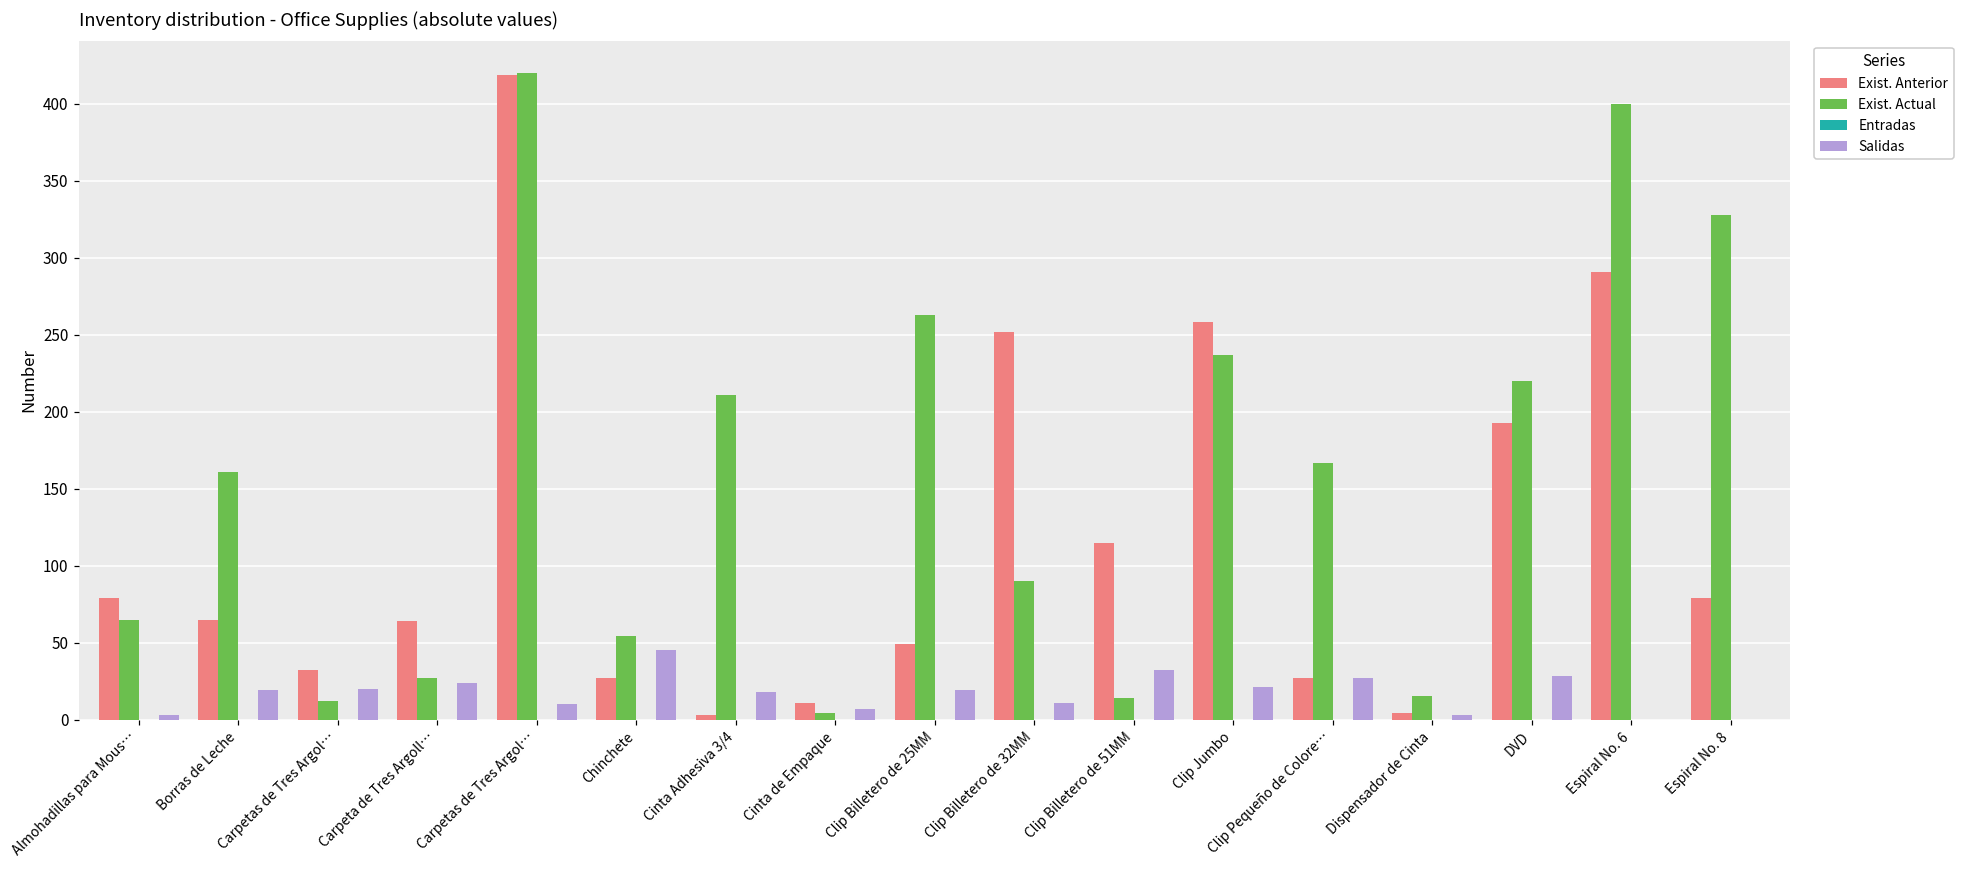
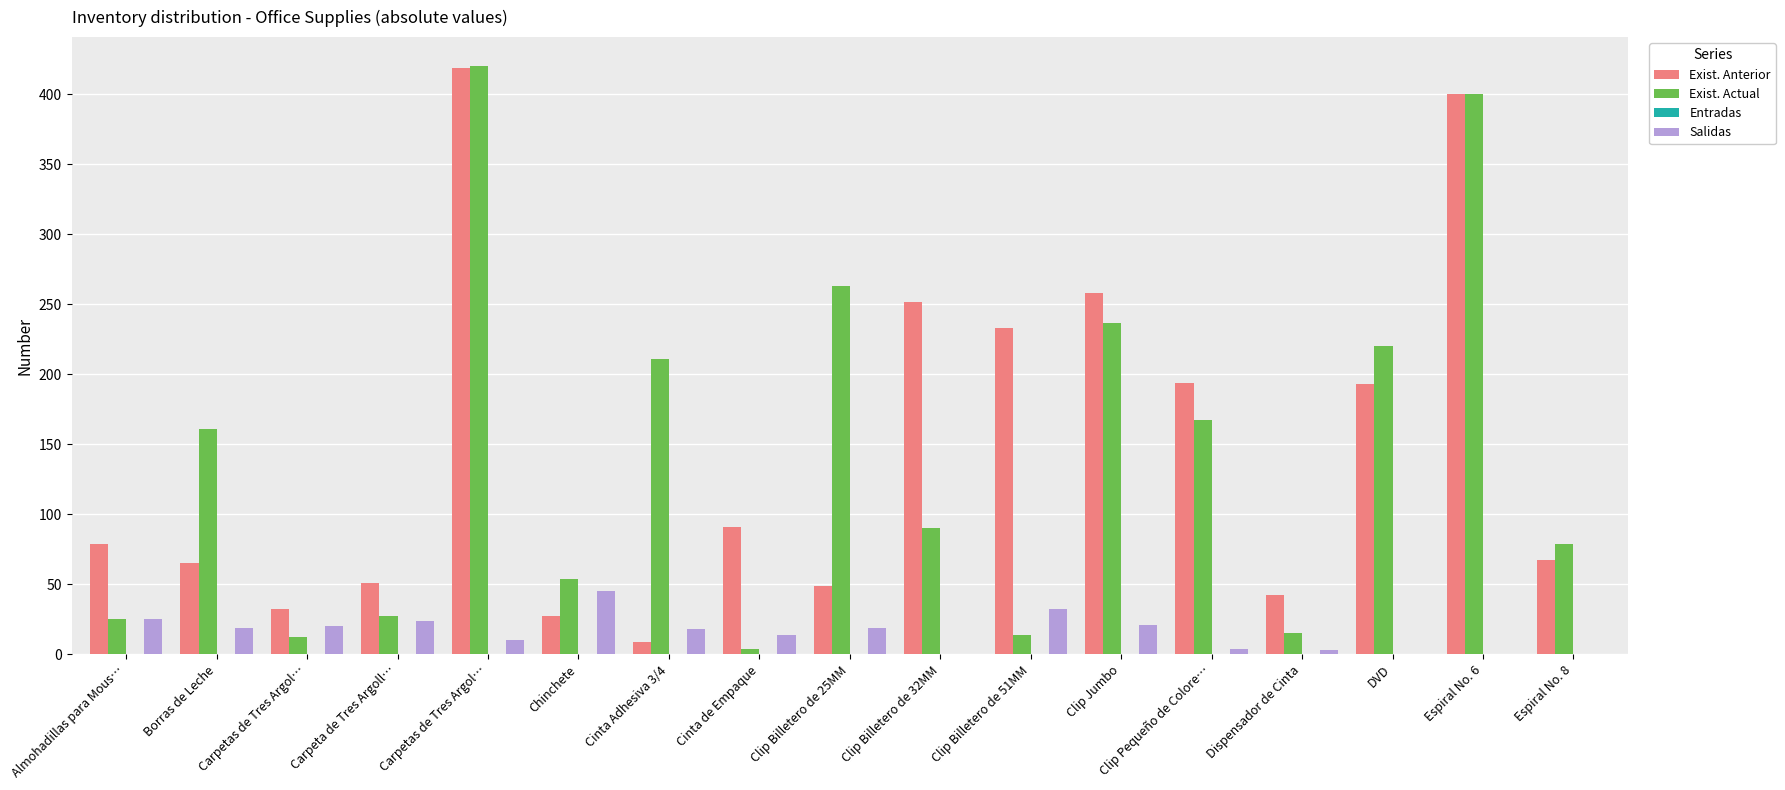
  {
    "Exist. Anterior": {
      "Almohadillas para Mous…": 79,
      "Borras de Leche": 65,
-     "Carpeta de Tres Argoll…": 64,
+     "Carpeta de Tres Argoll…": 51,
      "Chinchete": 27,
-     "Cinta Adhesiva 3/4": 3,
-     "Cinta de Empaque": 11,
+     "Cinta Adhesiva 3/4": 9,
+     "Cinta de Empaque": 91,
      "Clip Billetero de 25MM": 49,
      "Clip Billetero de 32MM": 252,
-     "Clip Billetero de 51MM": 115,
+     "Clip Billetero de 51MM": 233,
      "Clip Jumbo": 258,
-     "Clip Pequeño de Colore…": 27,
-     "Dispensador de Cinta": 4,
+     "Clip Pequeño de Colore…": 194,
+     "Dispensador de Cinta": 42,
      "DVD": 193,
-     "Espiral No. 6": 291,
-     "Espiral No. 8": 79
+     "Espiral No. 6": 400,
+     "Espiral No. 8": 67
    },
    "Exist. Actual": {
-     "Almohadillas para Mous…": 65,
+     "Almohadillas para Mous…": 25,
      "Borras de Leche": 161,
      "Carpeta de Tres Argoll…": 27,
      "Chinchete": 54,
      "Cinta Adhesiva 3/4": 211,
      "Cinta de Empaque": 4,
      "Clip Billetero de 25MM": 263,
      "Clip Billetero de 32MM": 90,
      "Clip Billetero de 51MM": 14,
      "Clip Jumbo": 237,
      "Clip Pequeño de Colore…": 167,
      "Dispensador de Cinta": 15,
      "DVD": 220,
      "Espiral No. 6": 400,
-     "Espiral No. 8": 328
+     "Espiral No. 8": 79
    },
    "Entradas": {
      "Almohadillas para Mous…": 0,
      "Borras de Leche": 0,
      "Carpeta de Tres Argoll…": 0,
      "Chinchete": 0,
      "Cinta Adhesiva 3/4": 0,
      "Cinta de Empaque": 0,
      "Clip Billetero de 25MM": 0,
      "Clip Billetero de 32MM": 0,
      "Clip Billetero de 51MM": 0,
      "Clip Jumbo": 0,
      "Clip Pequeño de Colore…": 0,
      "Dispensador de Cinta": 0,
      "DVD": 0,
      "Espiral No. 6": 0,
      "Espiral No. 8": 0
    },
    "Salidas": {
-     "Almohadillas para Mous…": 3,
+     "Almohadillas para Mous…": 25,
      "Borras de Leche": 19,
      "Carpeta de Tres Argoll…": 24,
      "Chinchete": 45,
      "Cinta Adhesiva 3/4": 18,
-     "Cinta de Empaque": 7,
+     "Cinta de Empaque": 14,
      "Clip Billetero de 25MM": 19,
-     "Clip Billetero de 32MM": 11,
+     "Clip Billetero de 32MM": 0,
      "Clip Billetero de 51MM": 32,
      "Clip Jumbo": 21,
-     "Clip Pequeño de Colore…": 27,
+     "Clip Pequeño de Colore…": 4,
      "Dispensador de Cinta": 3,
-     "DVD": 28,
+     "DVD": 0,
      "Espiral No. 6": 0,
      "Espiral No. 8": 0
    }
  }
